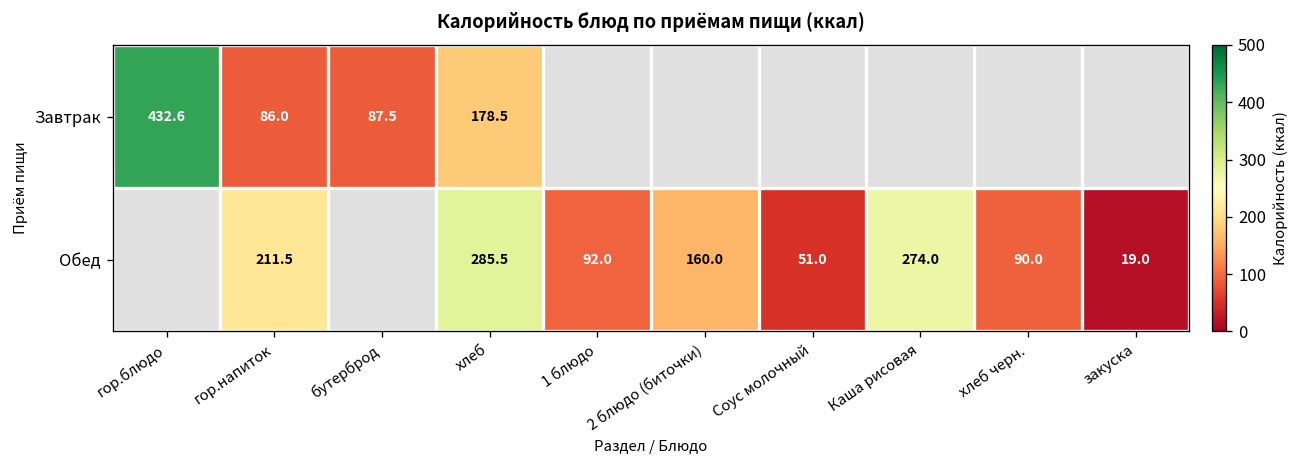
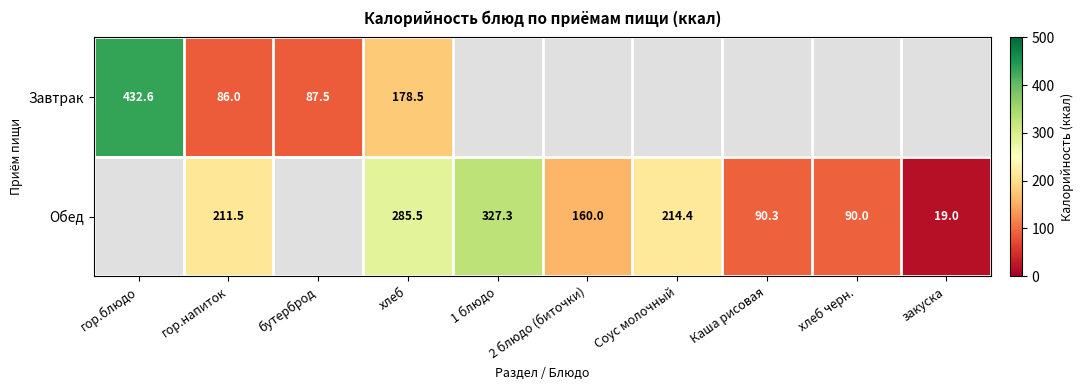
  {
    "Завтрак": {
      "гор.блюдо": 432.6,
      "гор.напиток": 86.0,
      "бутерброд": 87.5,
      "хлеб": 178.5
    },
    "Обед": {
      "гор.напиток": 211.5,
      "хлеб": 285.5,
-     "1 блюдо": 92.0,
+     "1 блюдо": 327.3,
      "2 блюдо (биточки)": 160.0,
-     "Соус молочный": 51.0,
-     "Каша рисовая": 274.0,
+     "Соус молочный": 214.4,
+     "Каша рисовая": 90.3,
      "хлеб черн.": 90.0,
      "закуска": 19.0
    }
  }
